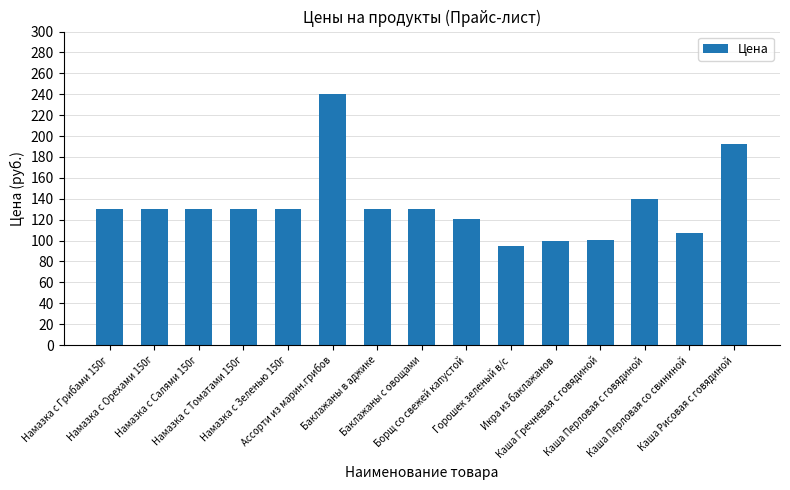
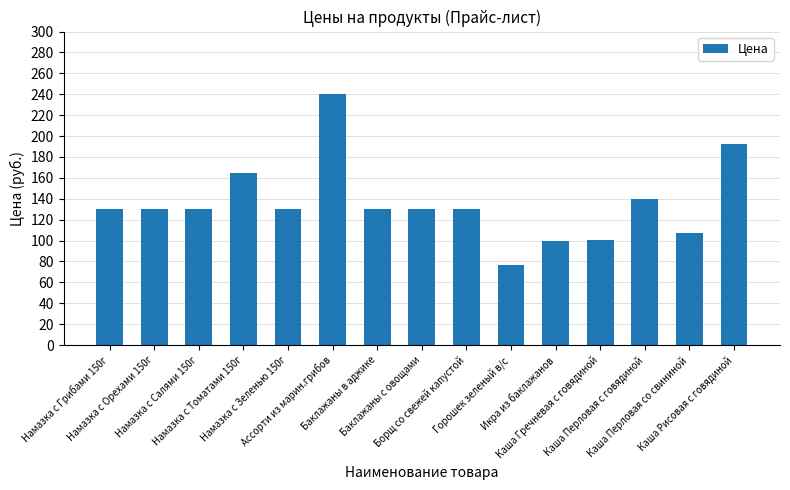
  {
    "Намазка с Грибами 150г": 130,
    "Намазка с Орехами 150г": 130,
    "Намазка с Салями 150г": 130,
-   "Намазка с Томатами 150г": 130,
+   "Намазка с Томатами 150г": 165,
    "Намазка с Зеленью 150г": 130,
    "Ассорти из марин.грибов": 240,
    "Баклажаны в аджике": 130,
    "Баклажаны с овощами": 130,
-   "Борщ со свежей капустой": 121,
-   "Горошек зеленый в/с": 95,
+   "Борщ со свежей капустой": 130,
+   "Горошек зеленый в/с": 77,
    "Икра из баклажанов": 100,
    "Каша Гречневая с говядиной": 101,
    "Каша Перловая с говядиной": 140,
    "Каша Перловая со свининой": 107,
    "Каша Рисовая с говядиной": 192
  }
